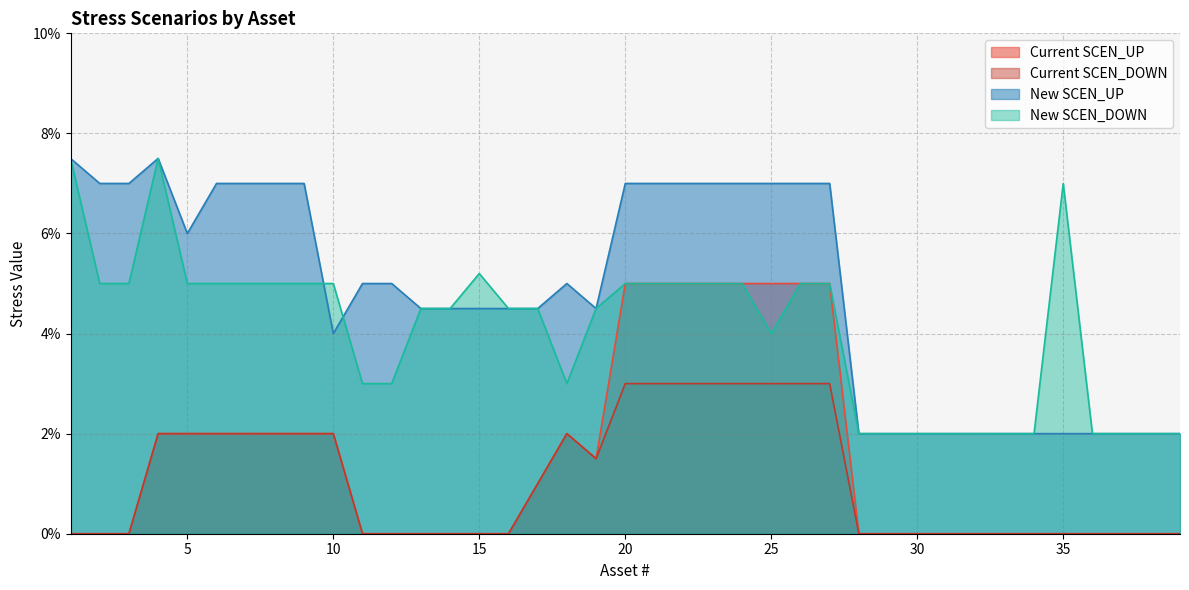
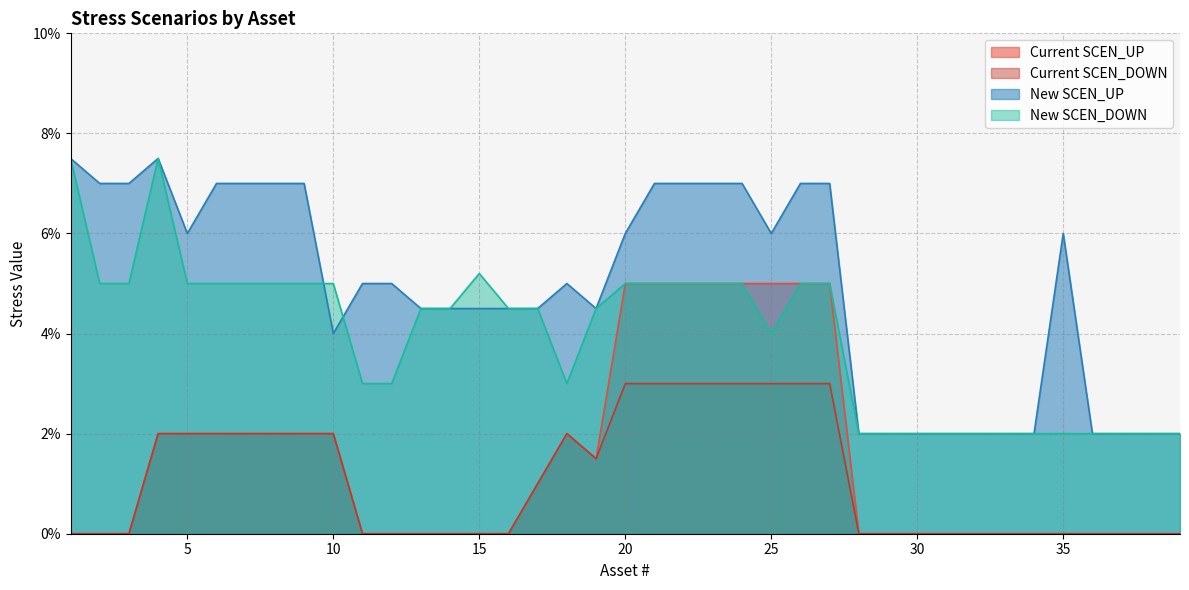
  {
    "New SCEN_UP": {
      "5": "6.0%",
      "10": "4.0%",
      "15": "4.5%",
-     "20": "7.0%",
-     "25": "7.0%",
-     "35": "2.0%"
+     "20": "6.0%",
+     "25": "6.0%",
+     "35": "6.0%"
    },
    "New SCEN_DOWN": {
      "5": "5.0%",
      "10": "5.0%",
      "15": "5.2%",
      "25": "4.0%",
-     "35": "7.0%"
+     "35": "2.0%"
    }
  }
